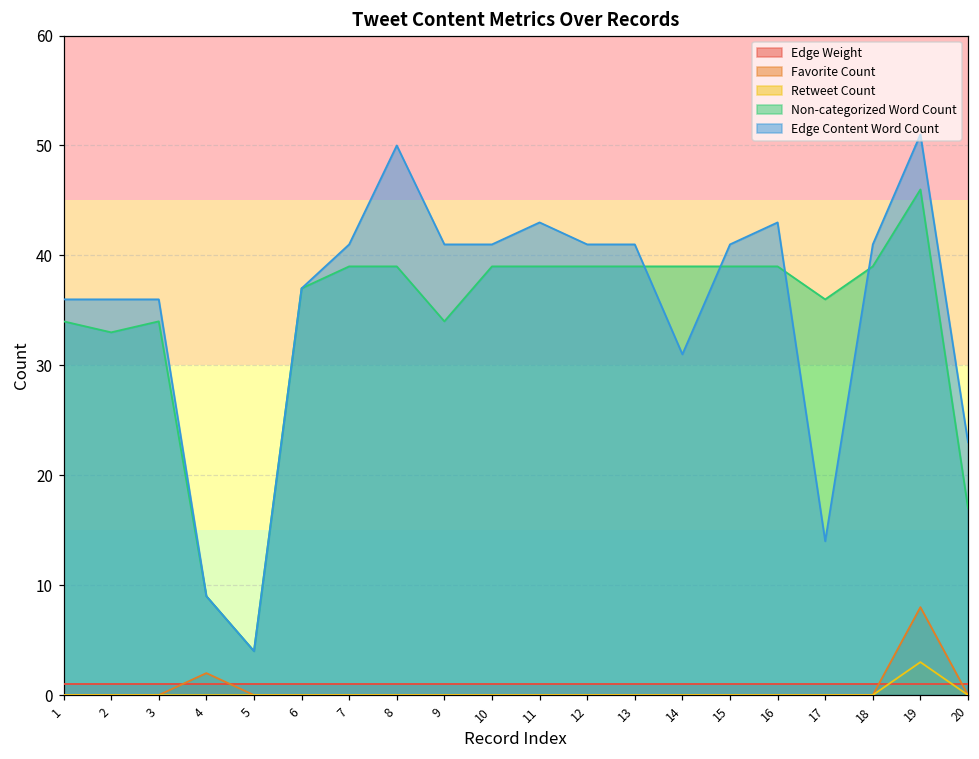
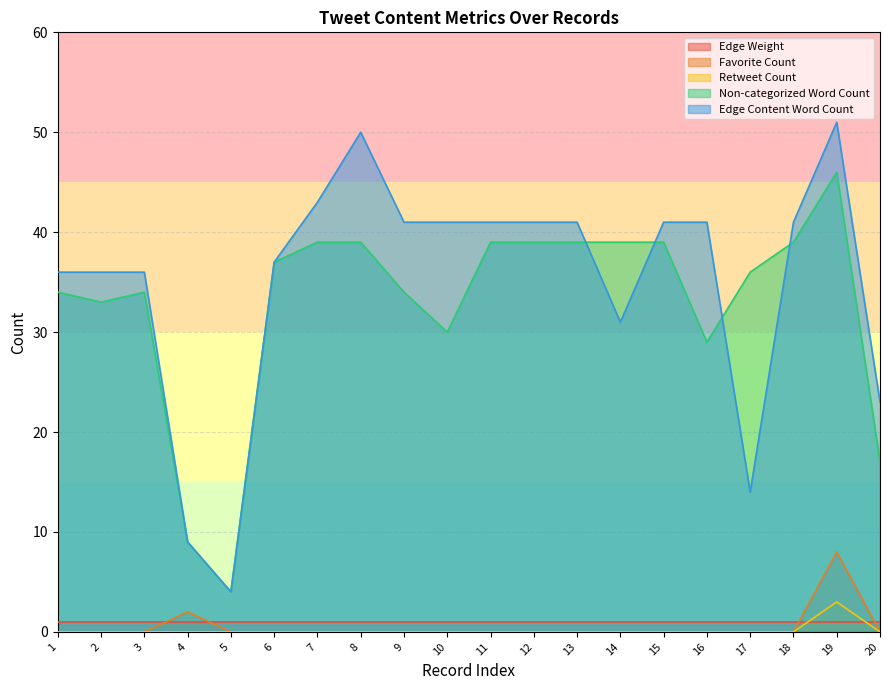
  {
    "Non-categorized Word Count": {
      "1": 34,
      "2": 33,
      "3": 34,
      "7": 39,
      "8": 39,
      "9": 34,
-     "10": 39,
+     "10": 30,
      "11": 39,
      "12": 39,
      "13": 39,
      "14": 39,
      "15": 39,
-     "16": 39,
+     "16": 29,
      "17": 36,
      "18": 39,
      "19": 46,
      "20": 17
    },
    "Edge Content Word Count": {
      "1": 36,
      "2": 36,
      "3": 36,
-     "7": 41,
+     "7": 43,
      "8": 50,
      "9": 41,
      "10": 41,
-     "11": 43,
+     "11": 41,
      "12": 41,
      "13": 41,
      "14": 31,
      "15": 41,
-     "16": 43,
+     "16": 41,
      "17": 14,
      "18": 41,
      "19": 51,
      "20": 23
    }
  }
